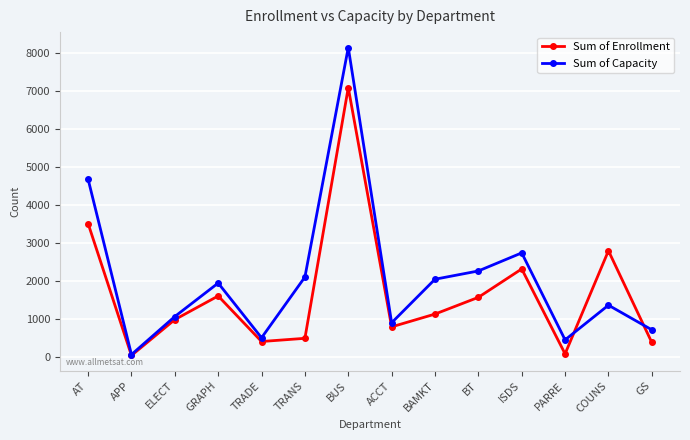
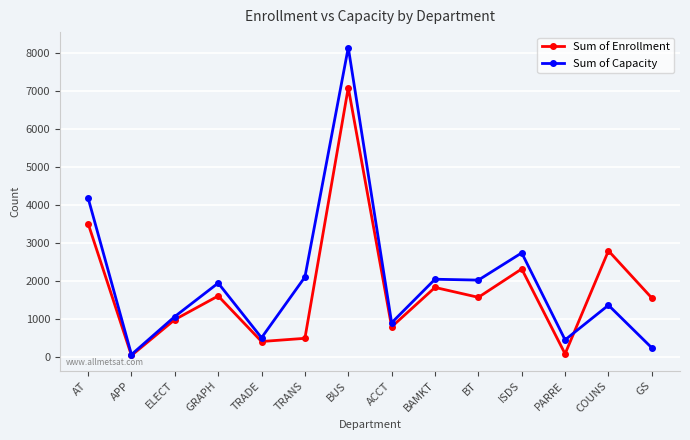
  {
    "Sum of Enrollment": {
      "AT": 3500,
      "ELECT": 1000,
      "GRAPH": 1600,
      "TRADE": 400,
      "TRANS": 500,
      "BUS": 7100,
      "ACCT": 800,
-     "BAMKT": 1100,
+     "BAMKT": 1800,
      "BT": 1600,
      "ISDS": 2300,
      "PARRE": 100,
      "COUNS": 2800,
-     "GS": 400
+     "GS": 1600
    },
    "Sum of Capacity": {
-     "AT": 4700,
+     "AT": 4200,
      "ELECT": 1100,
      "GRAPH": 1900,
      "TRADE": 500,
      "TRANS": 2100,
      "BUS": 8200,
      "ACCT": 900,
      "BAMKT": 2000,
-     "BT": 2300,
+     "BT": 2000,
      "ISDS": 2700,
      "PARRE": 400,
      "COUNS": 1400,
-     "GS": 700
+     "GS": 200
    }
  }
